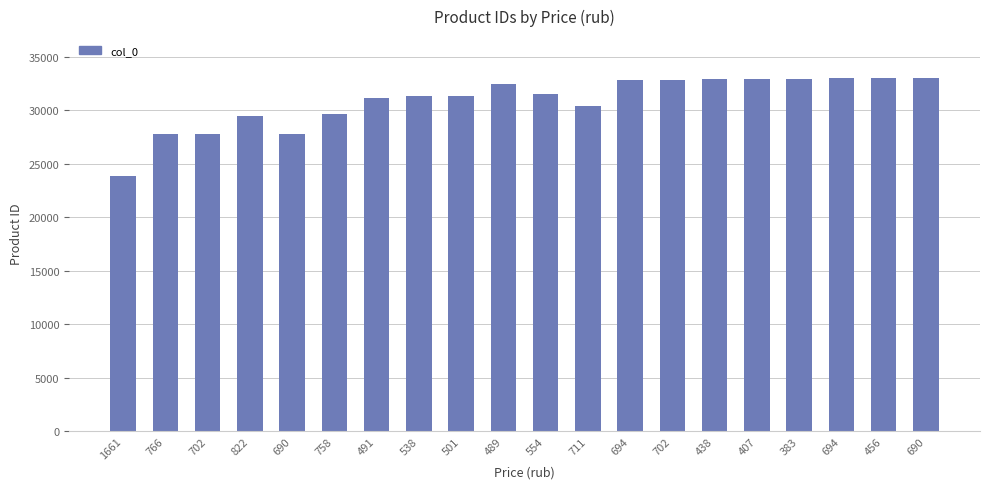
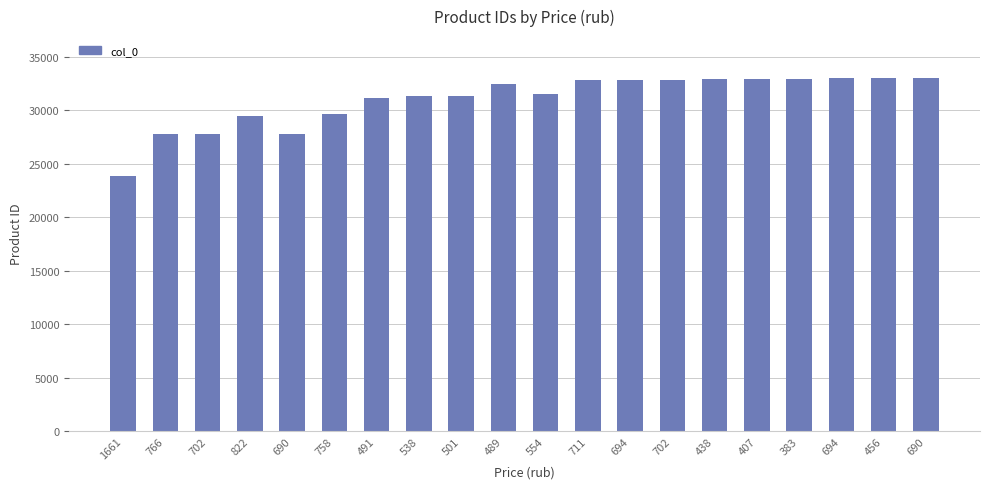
  {
    "1661": 23800,
    "766": 27800,
    "822": 29500,
    "758": 29700,
    "491": 31200,
    "538": 31300,
    "501": 31300,
    "489": 32400,
    "554": 31500,
-   "711": 30400,
+   "711": 32800,
    "438": 32900,
    "407": 32900,
    "383": 32900,
    "456": 33000
  }
